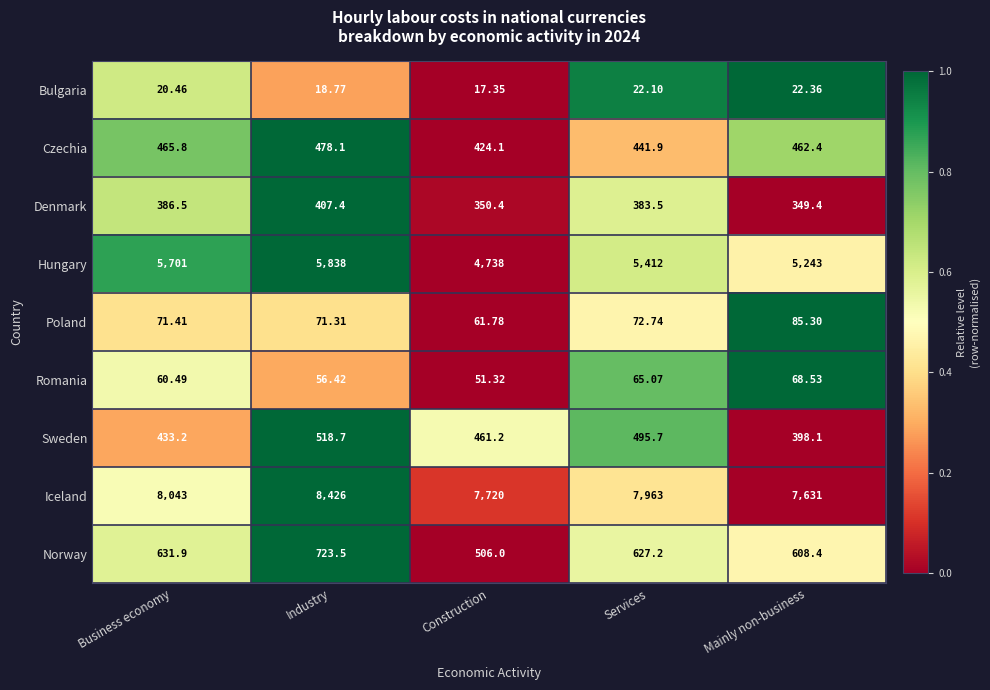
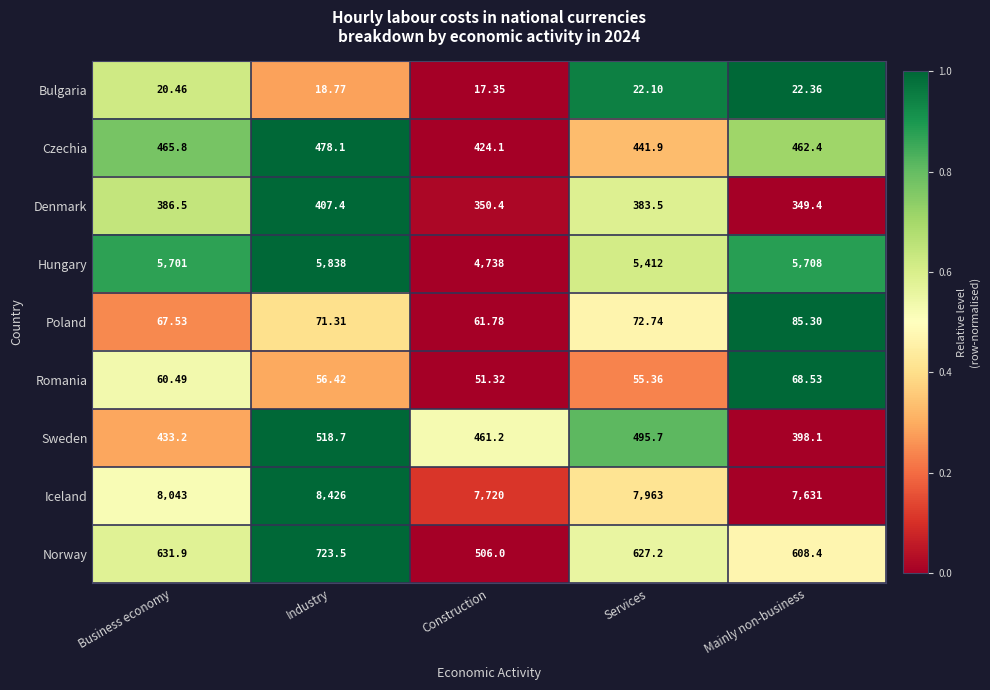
  {
    "Bulgaria": {
      "Business economy": "20.46",
      "Industry": "18.77",
      "Construction": "17.35",
      "Services": "22.10",
      "Mainly non-business": "22.36"
    },
    "Czechia": {
      "Business economy": "465.8",
      "Industry": "478.1",
      "Construction": "424.1",
      "Services": "441.9",
      "Mainly non-business": "462.4"
    },
    "Denmark": {
      "Business economy": "386.5",
      "Industry": "407.4",
      "Construction": "350.4",
      "Services": "383.5",
      "Mainly non-business": "349.4"
    },
    "Hungary": {
      "Business economy": "5,701",
      "Industry": "5,838",
      "Construction": "4,738",
      "Services": "5,412",
-     "Mainly non-business": "5,243"
+     "Mainly non-business": "5,708"
    },
    "Poland": {
-     "Business economy": "71.41",
+     "Business economy": "67.53",
      "Industry": "71.31",
      "Construction": "61.78",
      "Services": "72.74",
      "Mainly non-business": "85.30"
    },
    "Romania": {
      "Business economy": "60.49",
      "Industry": "56.42",
      "Construction": "51.32",
-     "Services": "65.07",
+     "Services": "55.36",
      "Mainly non-business": "68.53"
    },
    "Sweden": {
      "Business economy": "433.2",
      "Industry": "518.7",
      "Construction": "461.2",
      "Services": "495.7",
      "Mainly non-business": "398.1"
    },
    "Iceland": {
      "Business economy": "8,043",
      "Industry": "8,426",
      "Construction": "7,720",
      "Services": "7,963",
      "Mainly non-business": "7,631"
    },
    "Norway": {
      "Business economy": "631.9",
      "Industry": "723.5",
      "Construction": "506.0",
      "Services": "627.2",
      "Mainly non-business": "608.4"
    }
  }
